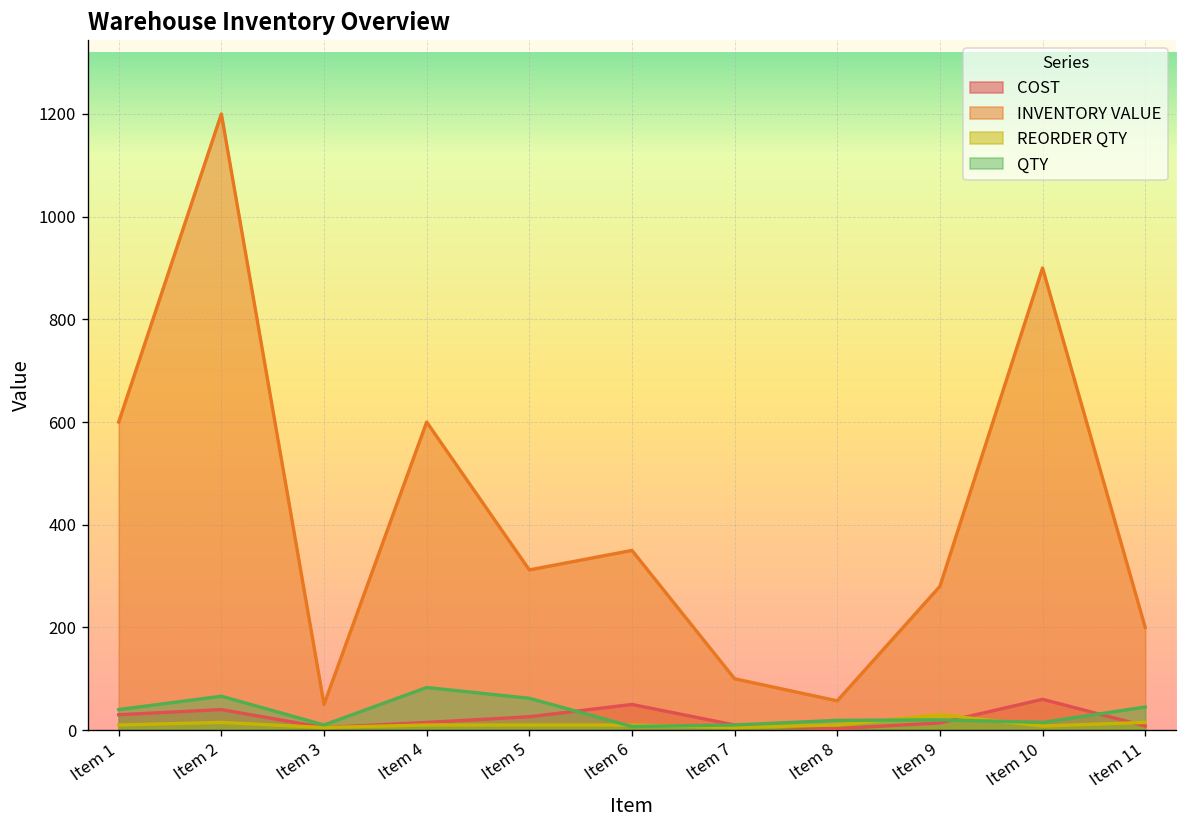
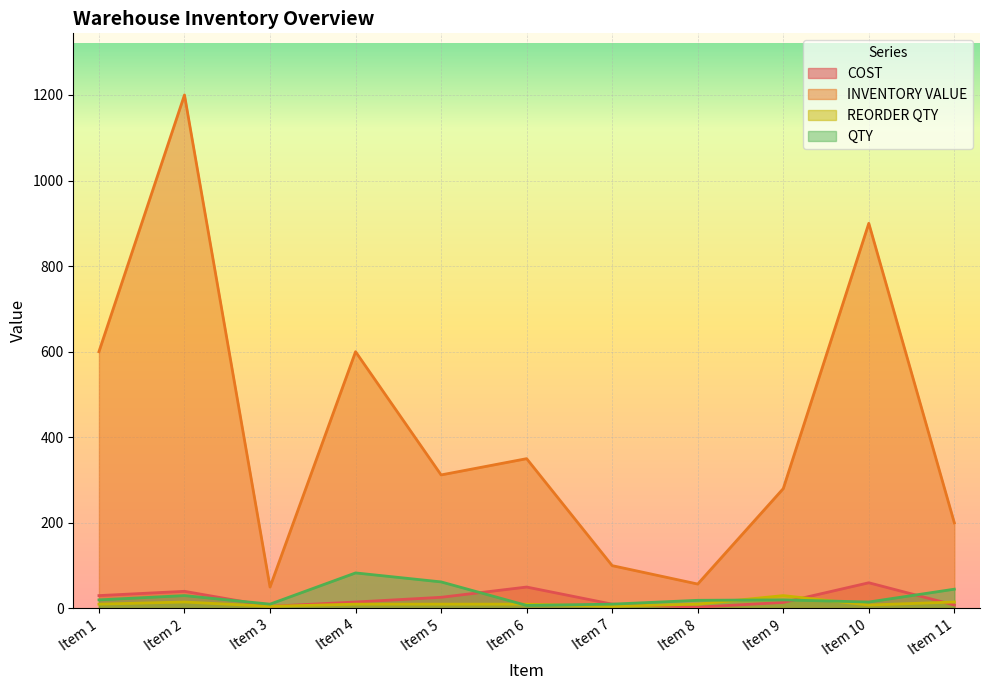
  {
    "QTY": {
-     "Item 1": 40,
-     "Item 2": 70,
+     "Item 1": 20,
+     "Item 2": 30,
      "Item 4": 80,
      "Item 5": 60,
      "Item 8": 20,
      "Item 10": 20,
      "Item 11": 50
    }
  }
